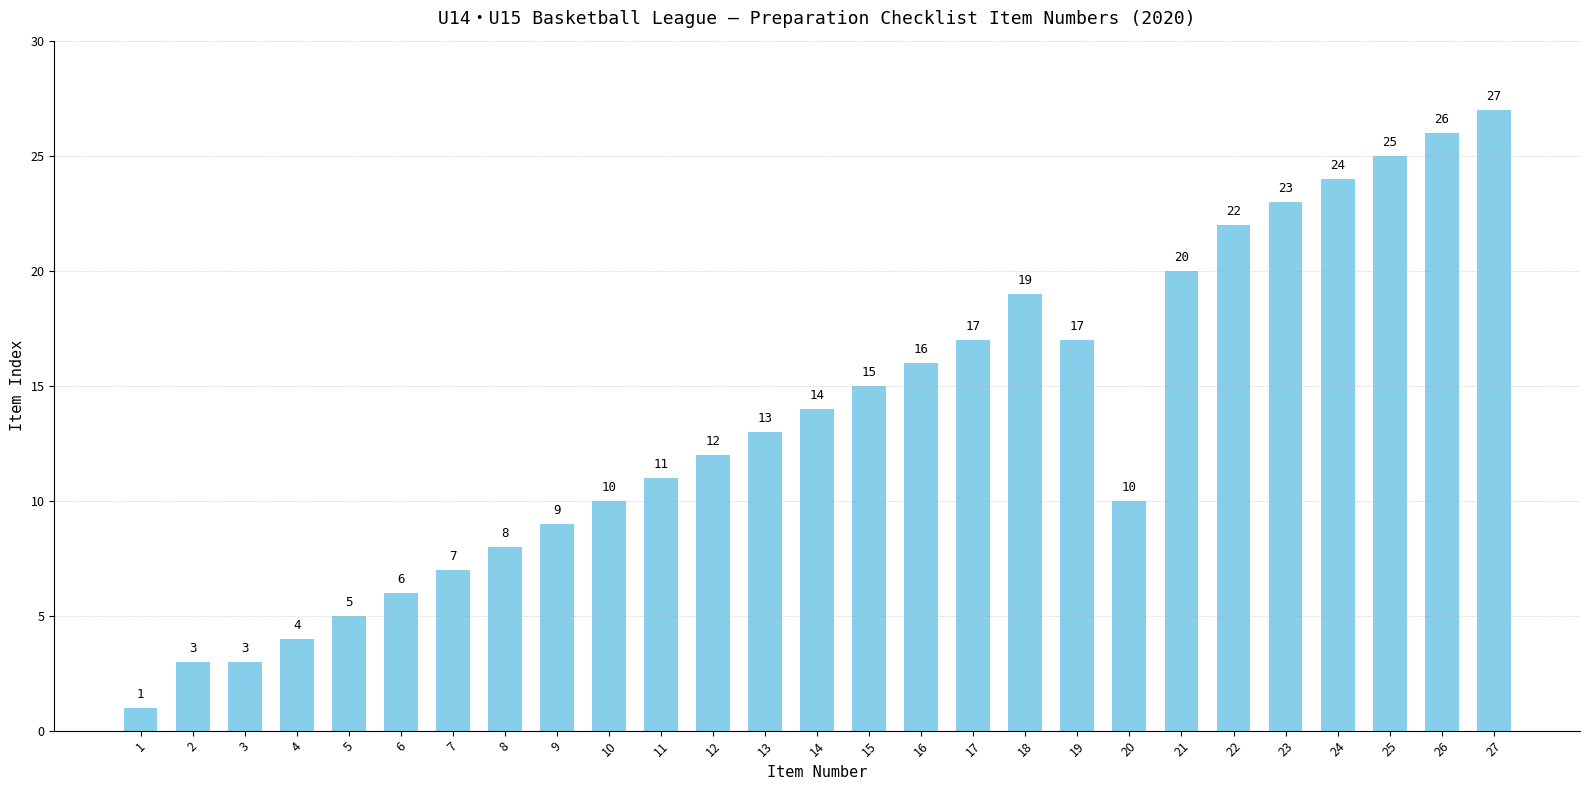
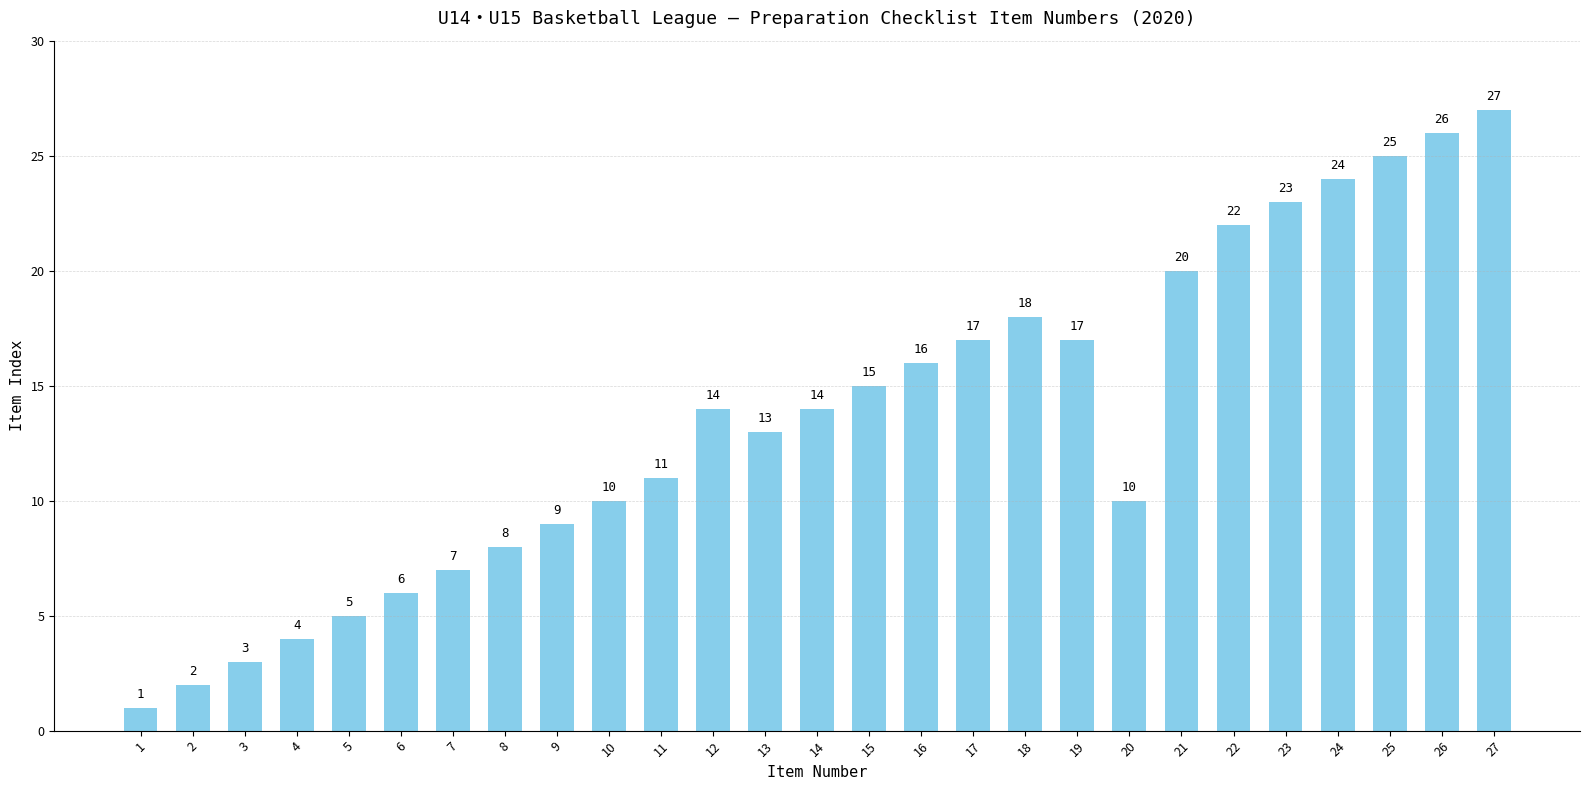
  {
    "1": 1,
-   "2": 3,
+   "2": 2,
    "3": 3,
    "4": 4,
    "5": 5,
    "6": 6,
    "7": 7,
    "8": 8,
    "9": 9,
    "10": 10,
    "11": 11,
-   "12": 12,
+   "12": 14,
    "13": 13,
    "14": 14,
    "15": 15,
    "16": 16,
    "17": 17,
-   "18": 19,
+   "18": 18,
    "19": 17,
    "20": 10,
    "21": 20,
    "22": 22,
    "23": 23,
    "24": 24,
    "25": 25,
    "26": 26,
    "27": 27
  }
